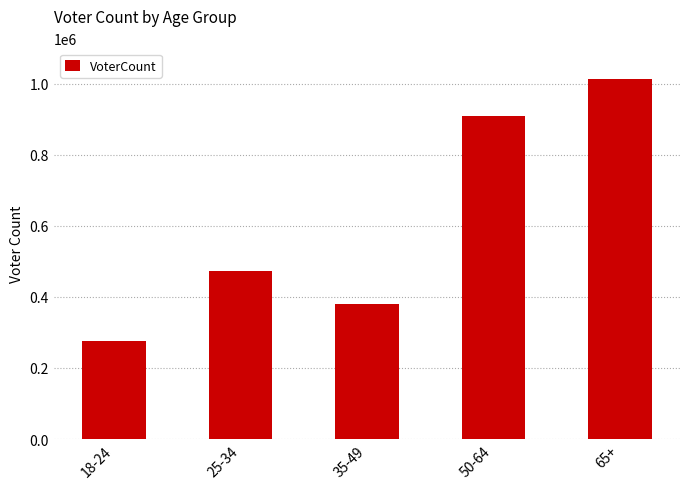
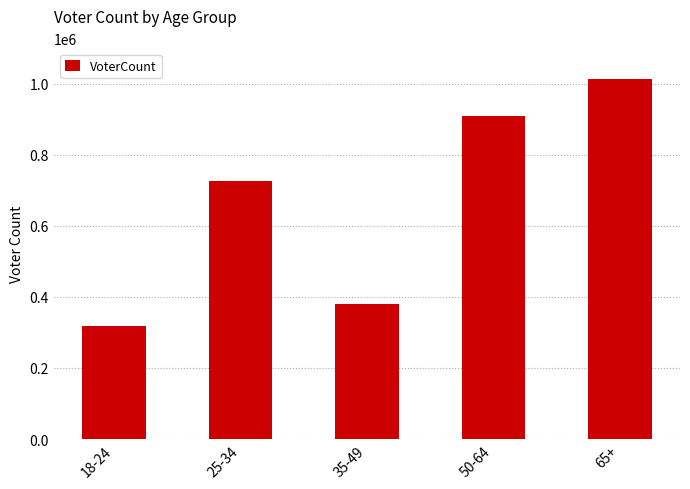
  {
-   "18-24": 280000,
-   "25-34": 470000,
+   "18-24": 320000,
+   "25-34": 730000,
    "35-49": 380000,
    "50-64": 910000,
    "65+": 1010000
  }
